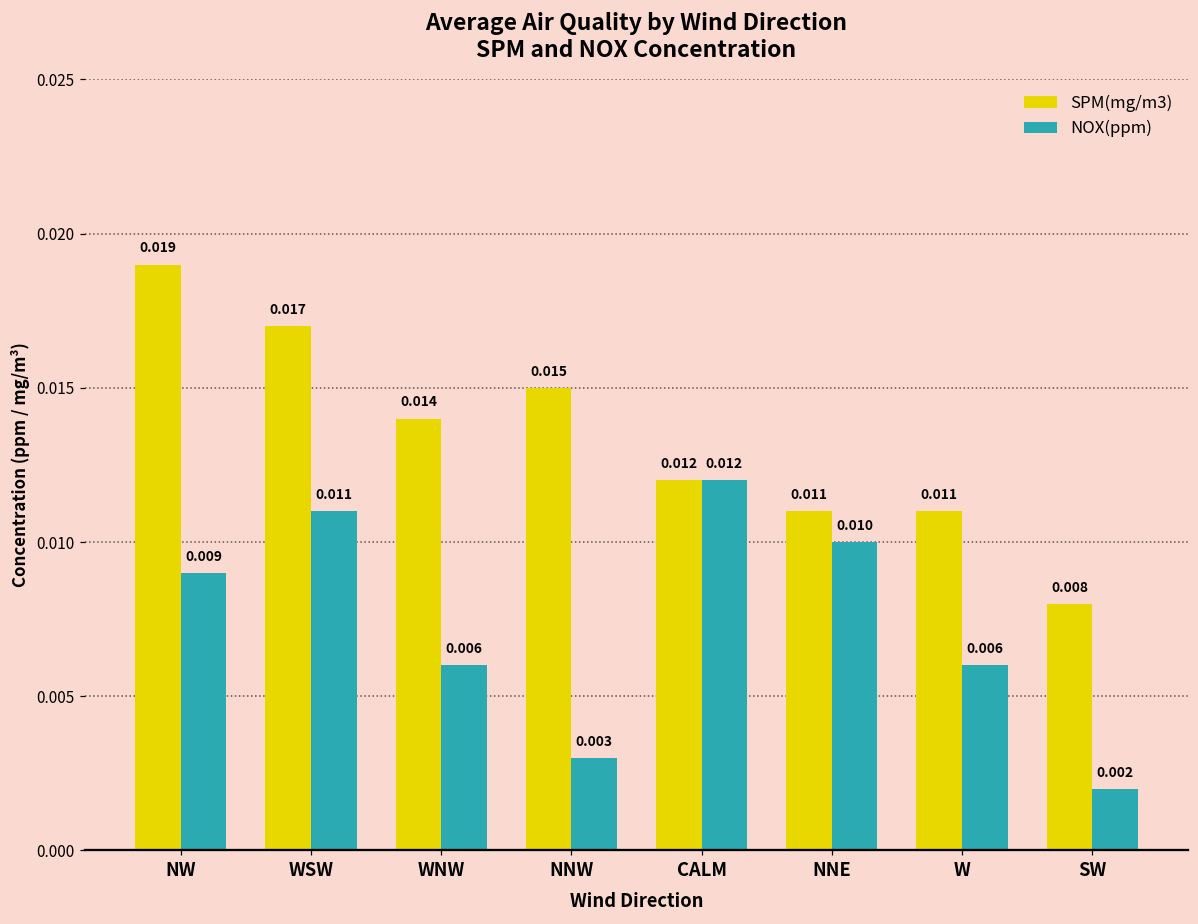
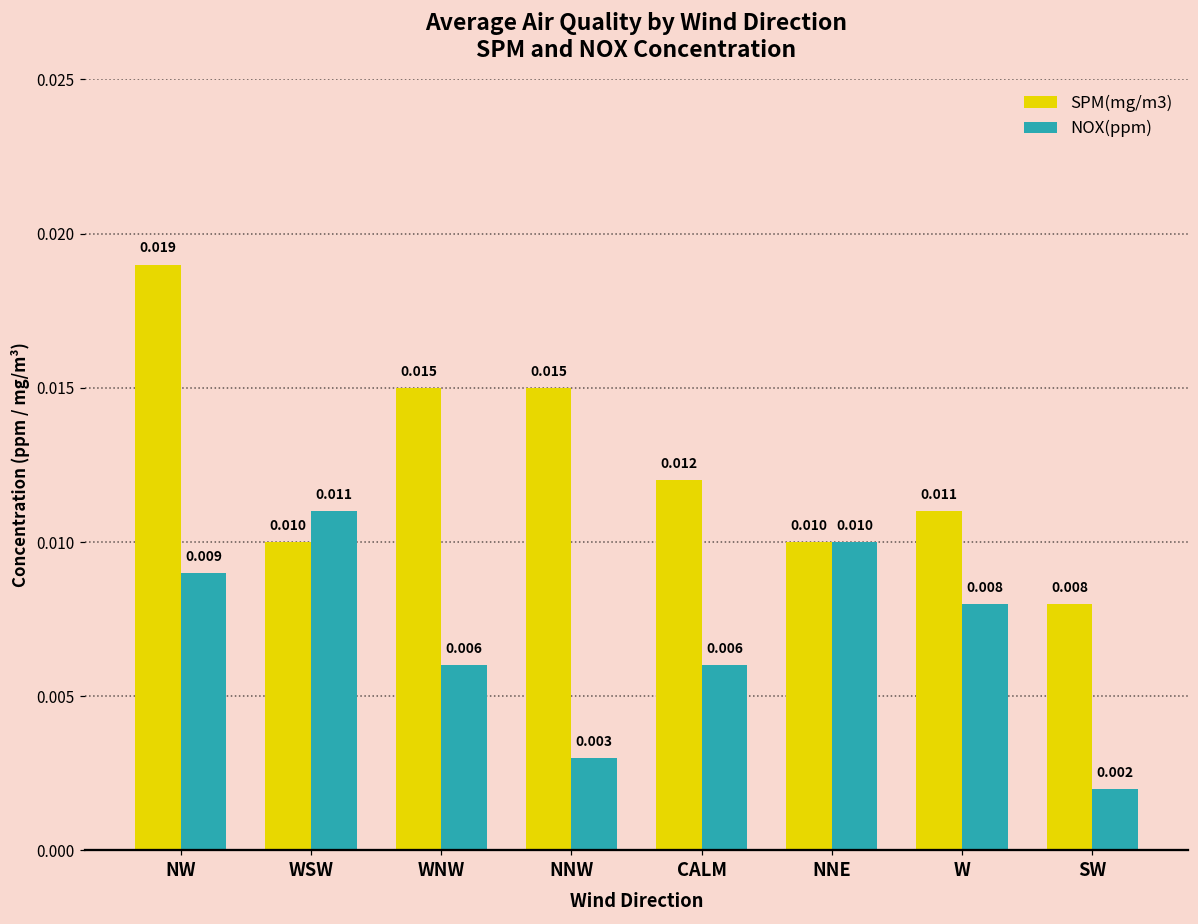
  {
    "SPM(mg/m3)": {
      "NW": 0.019,
-     "WSW": 0.017,
-     "WNW": 0.014,
+     "WSW": 0.010,
+     "WNW": 0.015,
      "NNW": 0.015,
      "CALM": 0.012,
-     "NNE": 0.011,
+     "NNE": 0.010,
      "W": 0.011,
      "SW": 0.008
    },
    "NOX(ppm)": {
      "NW": 0.009,
      "WSW": 0.011,
      "WNW": 0.006,
      "NNW": 0.003,
-     "CALM": 0.012,
+     "CALM": 0.006,
      "NNE": 0.010,
-     "W": 0.006,
+     "W": 0.008,
      "SW": 0.002
    }
  }
